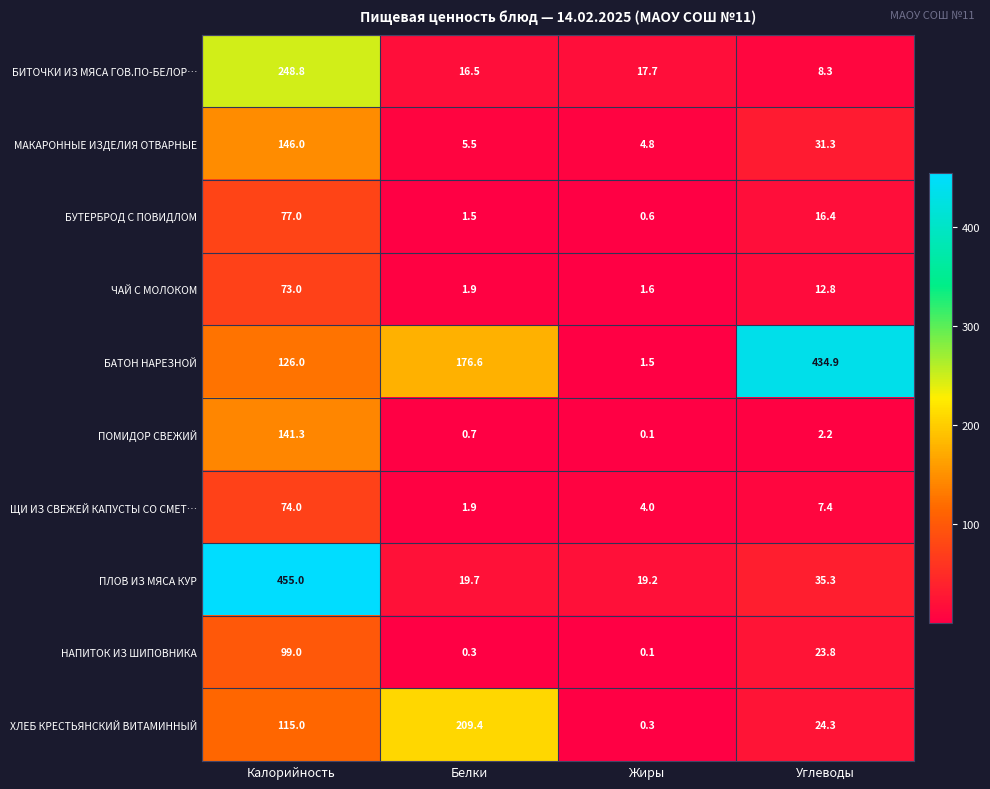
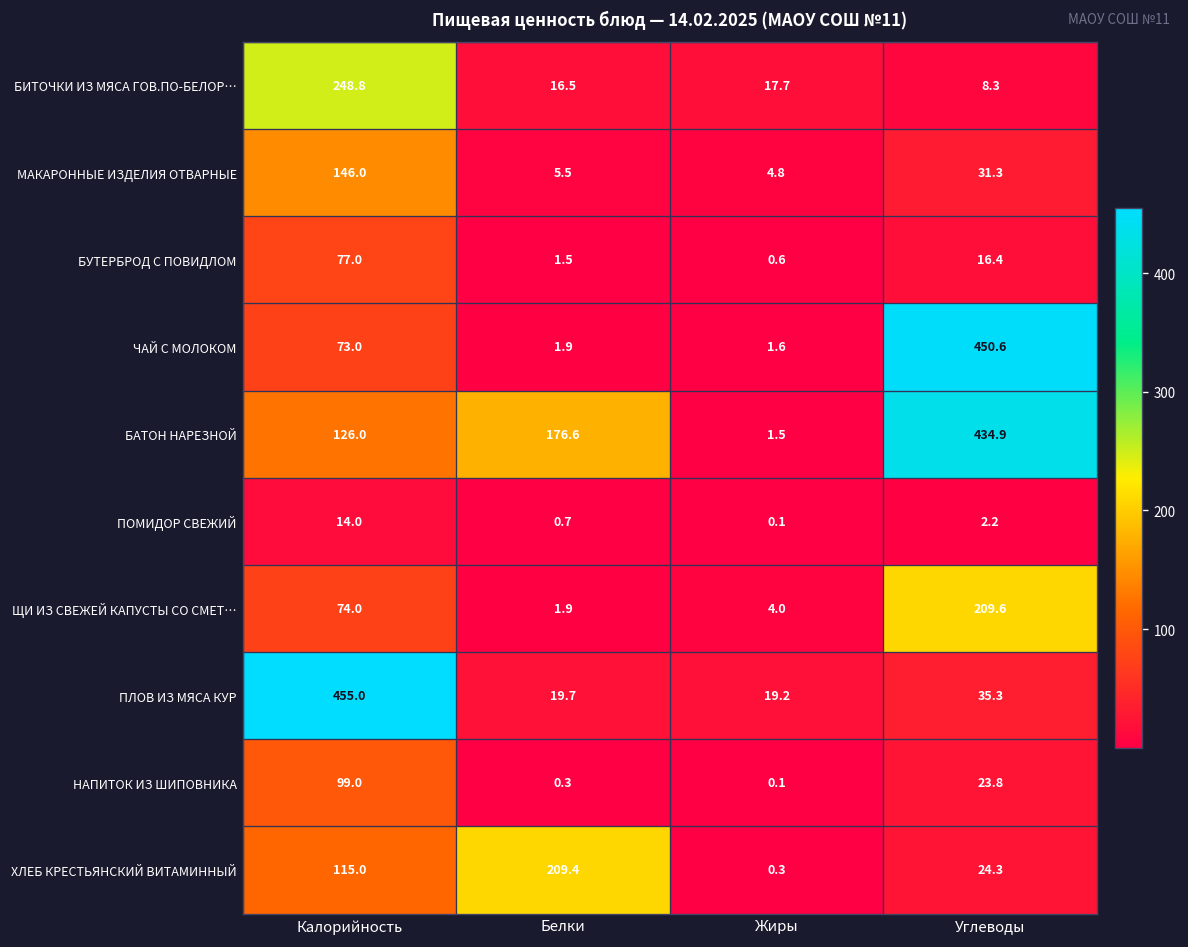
  {
    "БИТОЧКИ ИЗ МЯСА ГОВ.ПО-БЕЛОР…": {
      "Калорийность": 248.8,
      "Белки": 16.5,
      "Жиры": 17.7,
      "Углеводы": 8.3
    },
    "МАКАРОННЫЕ ИЗДЕЛИЯ ОТВАРНЫЕ": {
      "Калорийность": 146.0,
      "Белки": 5.5,
      "Жиры": 4.8,
      "Углеводы": 31.3
    },
    "БУТЕРБРОД С ПОВИДЛОМ": {
      "Калорийность": 77.0,
      "Белки": 1.5,
      "Жиры": 0.6,
      "Углеводы": 16.4
    },
    "ЧАЙ С МОЛОКОМ": {
      "Калорийность": 73.0,
      "Белки": 1.9,
      "Жиры": 1.6,
-     "Углеводы": 12.8
+     "Углеводы": 450.6
    },
    "БАТОН НАРЕЗНОЙ": {
      "Калорийность": 126.0,
      "Белки": 176.6,
      "Жиры": 1.5,
      "Углеводы": 434.9
    },
    "ПОМИДОР СВЕЖИЙ": {
-     "Калорийность": 141.3,
+     "Калорийность": 14.0,
      "Белки": 0.7,
      "Жиры": 0.1,
      "Углеводы": 2.2
    },
    "ЩИ ИЗ СВЕЖЕЙ КАПУСТЫ СО СМЕТ…": {
      "Калорийность": 74.0,
      "Белки": 1.9,
      "Жиры": 4.0,
-     "Углеводы": 7.4
+     "Углеводы": 209.6
    },
    "ПЛОВ ИЗ МЯСА КУР": {
      "Калорийность": 455.0,
      "Белки": 19.7,
      "Жиры": 19.2,
      "Углеводы": 35.3
    },
    "НАПИТОК ИЗ ШИПОВНИКА": {
      "Калорийность": 99.0,
      "Белки": 0.3,
      "Жиры": 0.1,
      "Углеводы": 23.8
    },
    "ХЛЕБ КРЕСТЬЯНСКИЙ ВИТАМИННЫЙ": {
      "Калорийность": 115.0,
      "Белки": 209.4,
      "Жиры": 0.3,
      "Углеводы": 24.3
    }
  }
